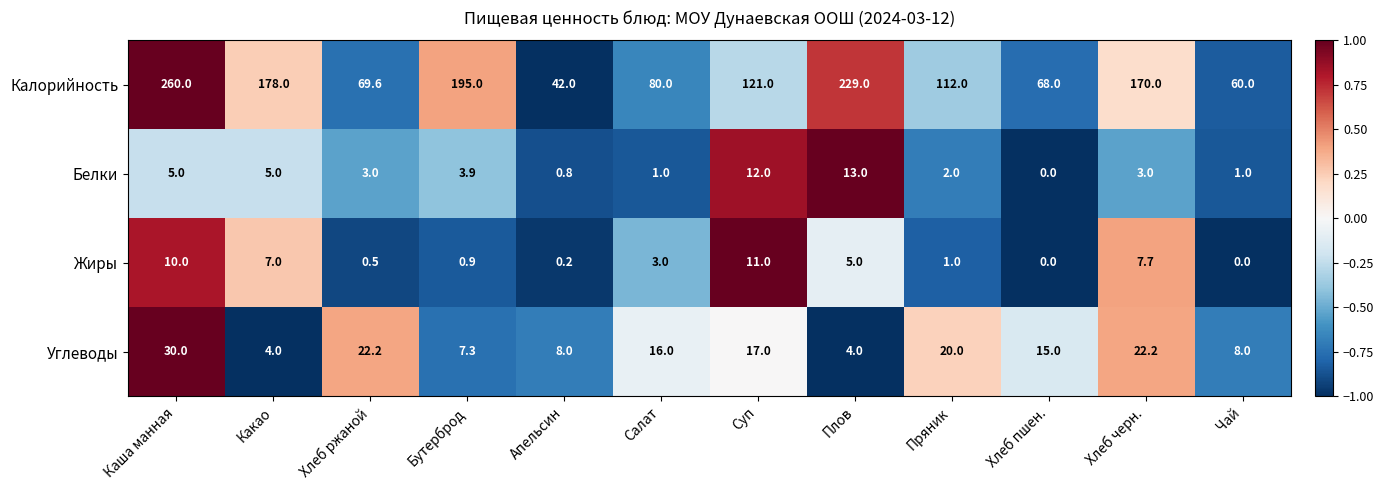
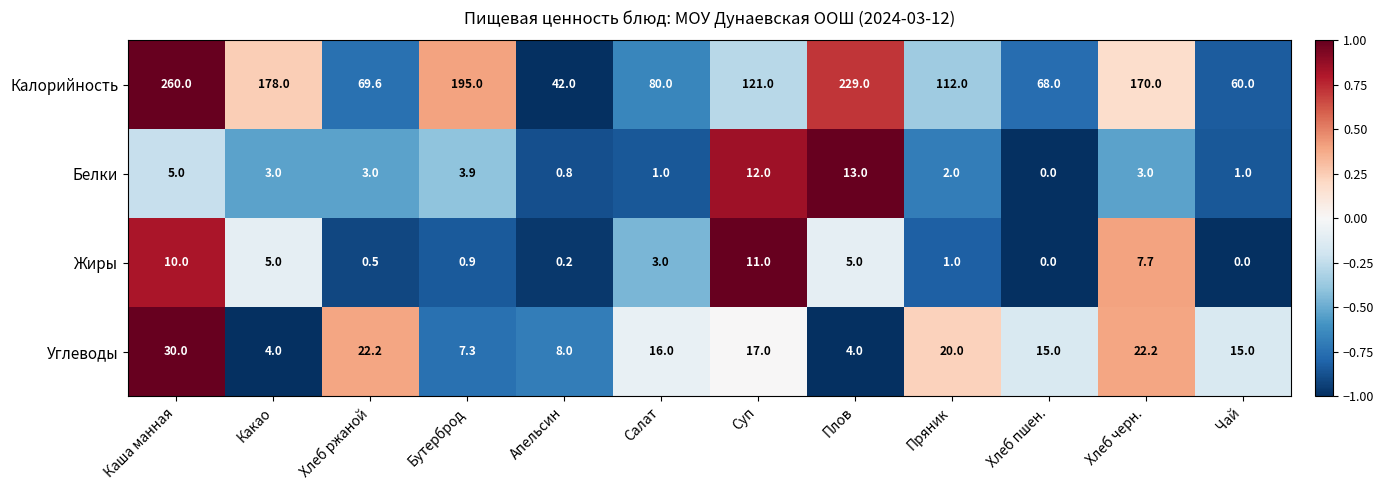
  {
    "Калорийность": {
      "Каша манная": 260.0,
      "Какао": 178.0,
      "Хлеб ржаной": 69.6,
      "Бутерброд": 195.0,
      "Апельсин": 42.0,
      "Салат": 80.0,
      "Суп": 121.0,
      "Плов": 229.0,
      "Пряник": 112.0,
      "Хлеб пшен.": 68.0,
      "Хлеб черн.": 170.0,
      "Чай": 60.0
    },
    "Белки": {
      "Каша манная": 5.0,
-     "Какао": 5.0,
+     "Какао": 3.0,
      "Хлеб ржаной": 3.0,
      "Бутерброд": 3.9,
      "Апельсин": 0.8,
      "Салат": 1.0,
      "Суп": 12.0,
      "Плов": 13.0,
      "Пряник": 2.0,
      "Хлеб пшен.": 0.0,
      "Хлеб черн.": 3.0,
      "Чай": 1.0
    },
    "Жиры": {
      "Каша манная": 10.0,
-     "Какао": 7.0,
+     "Какао": 5.0,
      "Хлеб ржаной": 0.5,
      "Бутерброд": 0.9,
      "Апельсин": 0.2,
      "Салат": 3.0,
      "Суп": 11.0,
      "Плов": 5.0,
      "Пряник": 1.0,
      "Хлеб пшен.": 0.0,
      "Хлеб черн.": 7.7,
      "Чай": 0.0
    },
    "Углеводы": {
      "Каша манная": 30.0,
      "Какао": 4.0,
      "Хлеб ржаной": 22.2,
      "Бутерброд": 7.3,
      "Апельсин": 8.0,
      "Салат": 16.0,
      "Суп": 17.0,
      "Плов": 4.0,
      "Пряник": 20.0,
      "Хлеб пшен.": 15.0,
      "Хлеб черн.": 22.2,
-     "Чай": 8.0
+     "Чай": 15.0
    }
  }
